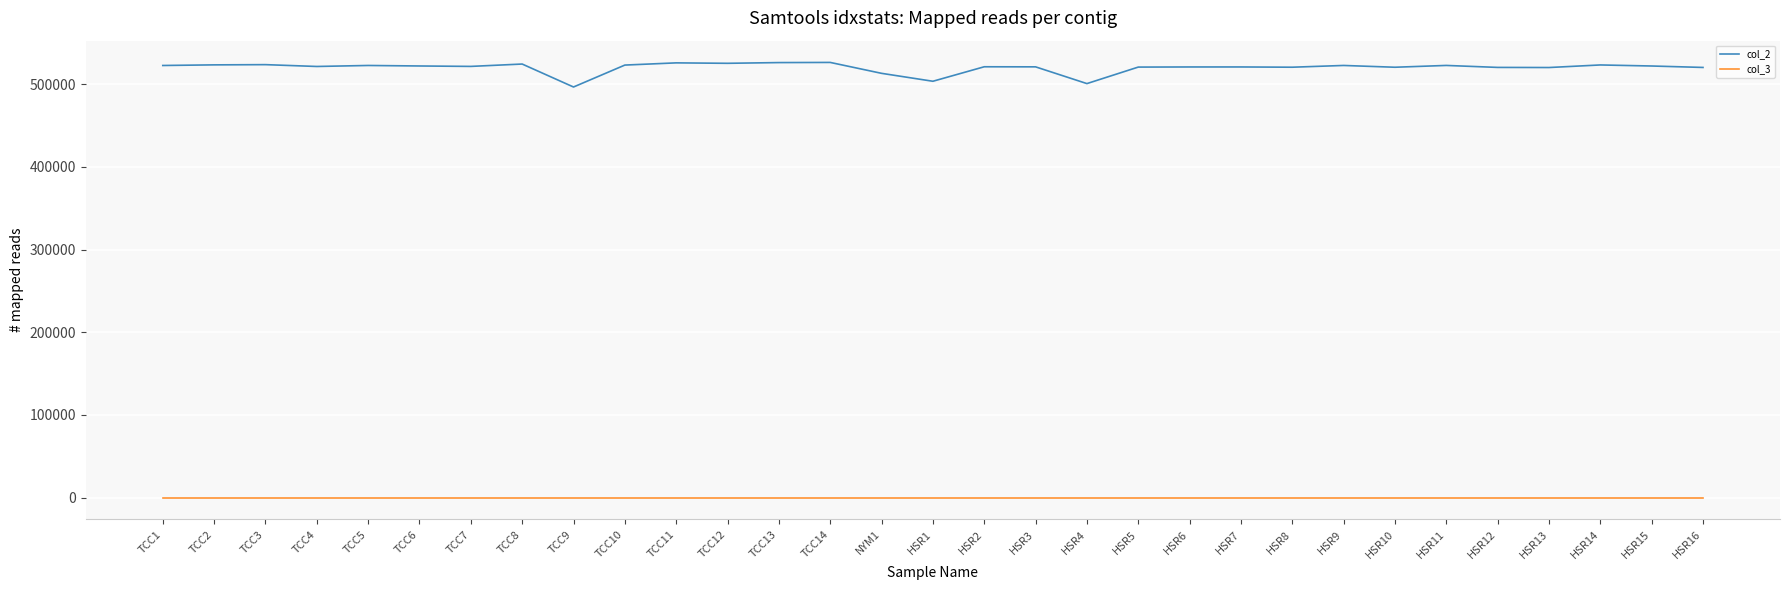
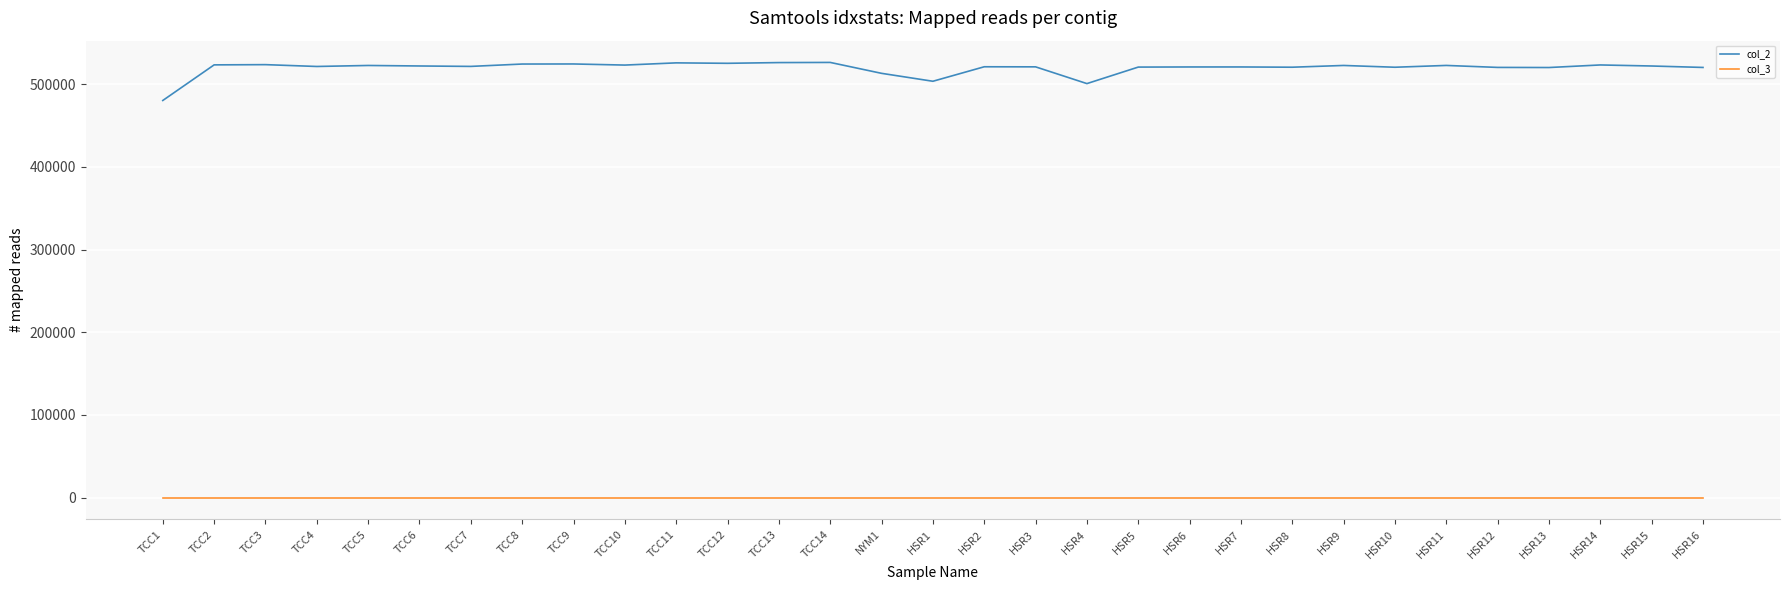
  {
    "col_2": {
-     "TCC1": 520000,
+     "TCC1": 480000,
      "TCC2": 520000,
      "TCC3": 520000,
      "TCC4": 520000,
      "TCC5": 520000,
      "TCC6": 520000,
      "TCC7": 520000,
      "TCC8": 520000,
-     "TCC9": 500000,
+     "TCC9": 520000,
      "TCC10": 520000,
      "TCC11": 530000,
      "TCC12": 530000,
      "TCC13": 530000,
      "TCC14": 530000,
      "NYM1": 510000,
      "HSR1": 500000,
      "HSR2": 520000,
      "HSR3": 520000,
      "HSR4": 500000,
      "HSR5": 520000,
      "HSR6": 520000,
      "HSR7": 520000,
      "HSR8": 520000,
      "HSR9": 520000,
      "HSR10": 520000,
      "HSR11": 520000,
      "HSR12": 520000,
      "HSR13": 520000,
      "HSR14": 520000,
      "HSR15": 520000,
      "HSR16": 520000
    },
    "col_3": {
      "TCC1": 0,
      "TCC2": 0,
      "TCC3": 0,
      "TCC4": 0,
      "TCC5": 0,
      "TCC6": 0,
      "TCC7": 0,
      "TCC8": 0,
      "TCC9": 0,
      "TCC10": 0,
      "TCC11": 0,
      "TCC12": 0,
      "TCC13": 0,
      "TCC14": 0,
      "NYM1": 0,
      "HSR1": 0,
      "HSR2": 0,
      "HSR3": 0,
      "HSR4": 0,
      "HSR5": 0,
      "HSR6": 0,
      "HSR7": 0,
      "HSR8": 0,
      "HSR9": 0,
      "HSR10": 0,
      "HSR11": 0,
      "HSR12": 0,
      "HSR13": 0,
      "HSR14": 0,
      "HSR15": 0,
      "HSR16": 0
    }
  }
